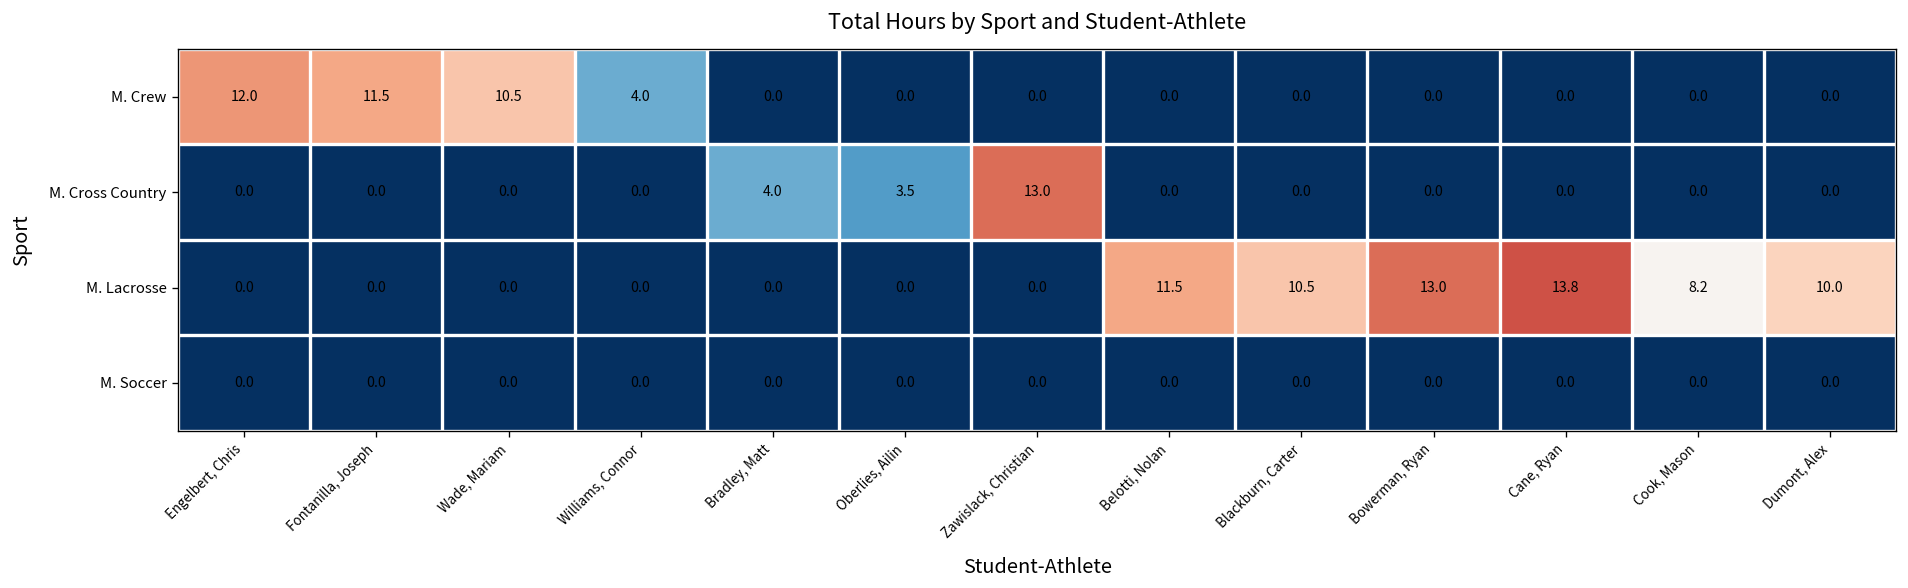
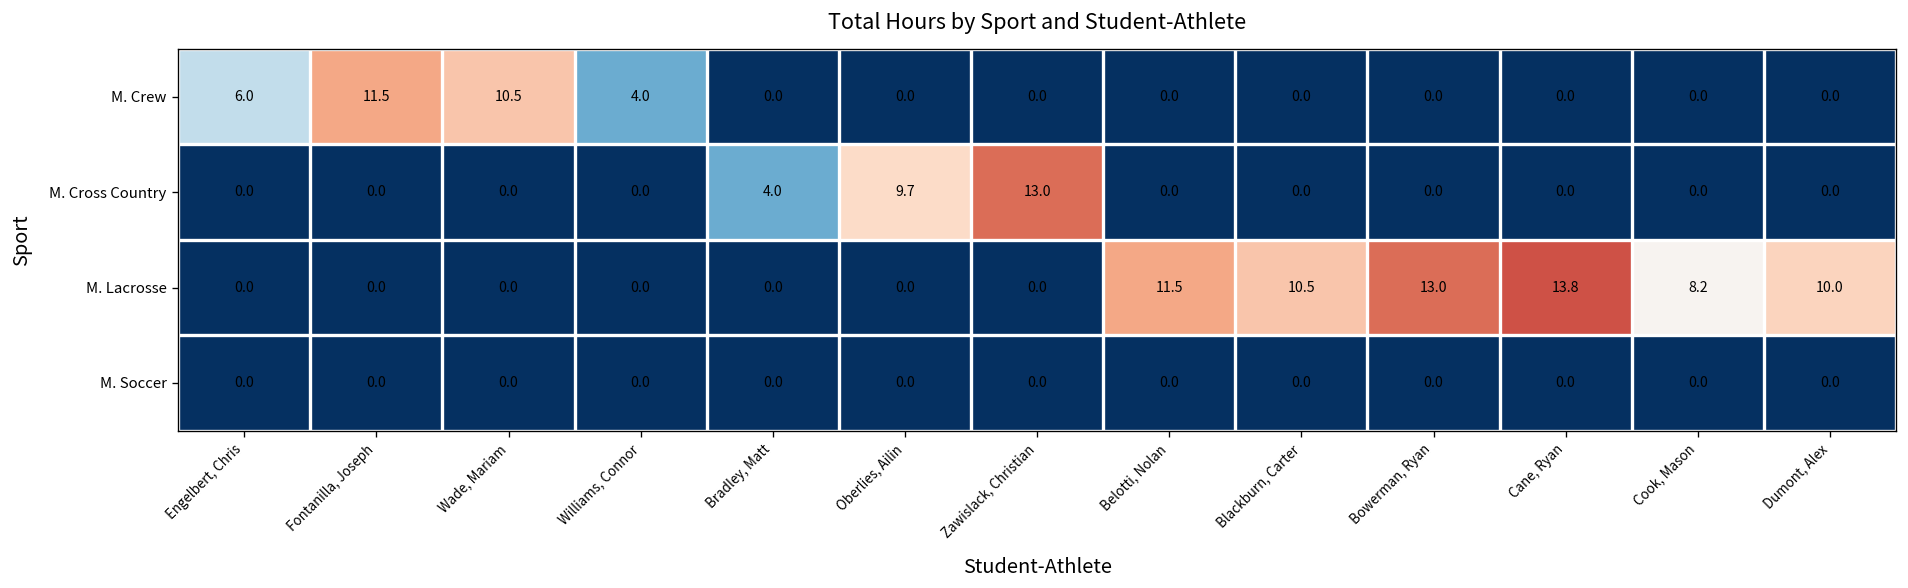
  {
    "M. Crew": {
-     "Engelbert, Chris": 12.0,
+     "Engelbert, Chris": 6.0,
      "Fontanilla, Joseph": 11.5,
      "Wade, Mariam": 10.5,
      "Williams, Connor": 4.0,
      "Bradley, Matt": 0.0,
      "Oberlies, Ailin": 0.0,
      "Zawislack, Christian": 0.0,
      "Belotti, Nolan": 0.0,
      "Blackburn, Carter": 0.0,
      "Bowerman, Ryan": 0.0,
      "Cane, Ryan": 0.0,
      "Cook, Mason": 0.0,
      "Dumont, Alex": 0.0
    },
    "M. Cross Country": {
      "Engelbert, Chris": 0.0,
      "Fontanilla, Joseph": 0.0,
      "Wade, Mariam": 0.0,
      "Williams, Connor": 0.0,
      "Bradley, Matt": 4.0,
-     "Oberlies, Ailin": 3.5,
+     "Oberlies, Ailin": 9.7,
      "Zawislack, Christian": 13.0,
      "Belotti, Nolan": 0.0,
      "Blackburn, Carter": 0.0,
      "Bowerman, Ryan": 0.0,
      "Cane, Ryan": 0.0,
      "Cook, Mason": 0.0,
      "Dumont, Alex": 0.0
    },
    "M. Lacrosse": {
      "Engelbert, Chris": 0.0,
      "Fontanilla, Joseph": 0.0,
      "Wade, Mariam": 0.0,
      "Williams, Connor": 0.0,
      "Bradley, Matt": 0.0,
      "Oberlies, Ailin": 0.0,
      "Zawislack, Christian": 0.0,
      "Belotti, Nolan": 11.5,
      "Blackburn, Carter": 10.5,
      "Bowerman, Ryan": 13.0,
      "Cane, Ryan": 13.8,
      "Cook, Mason": 8.2,
      "Dumont, Alex": 10.0
    },
    "M. Soccer": {
      "Engelbert, Chris": 0.0,
      "Fontanilla, Joseph": 0.0,
      "Wade, Mariam": 0.0,
      "Williams, Connor": 0.0,
      "Bradley, Matt": 0.0,
      "Oberlies, Ailin": 0.0,
      "Zawislack, Christian": 0.0,
      "Belotti, Nolan": 0.0,
      "Blackburn, Carter": 0.0,
      "Bowerman, Ryan": 0.0,
      "Cane, Ryan": 0.0,
      "Cook, Mason": 0.0,
      "Dumont, Alex": 0.0
    }
  }
